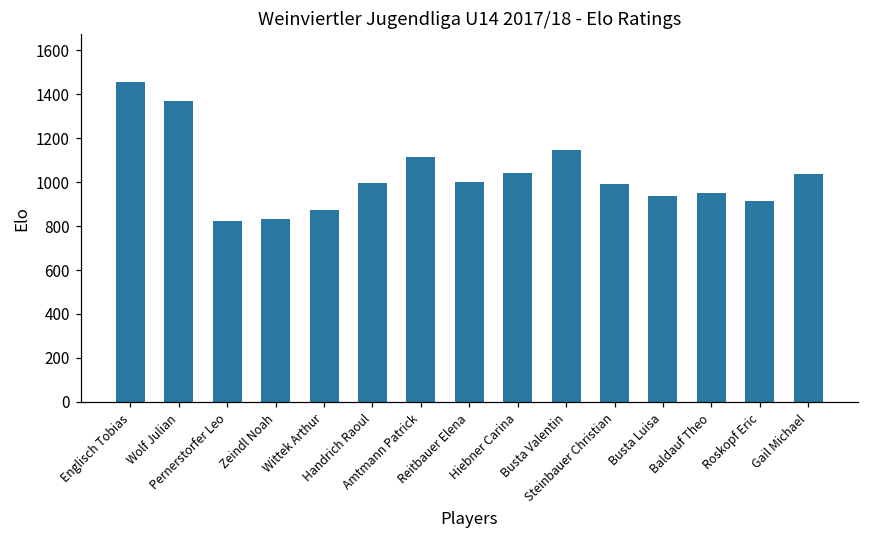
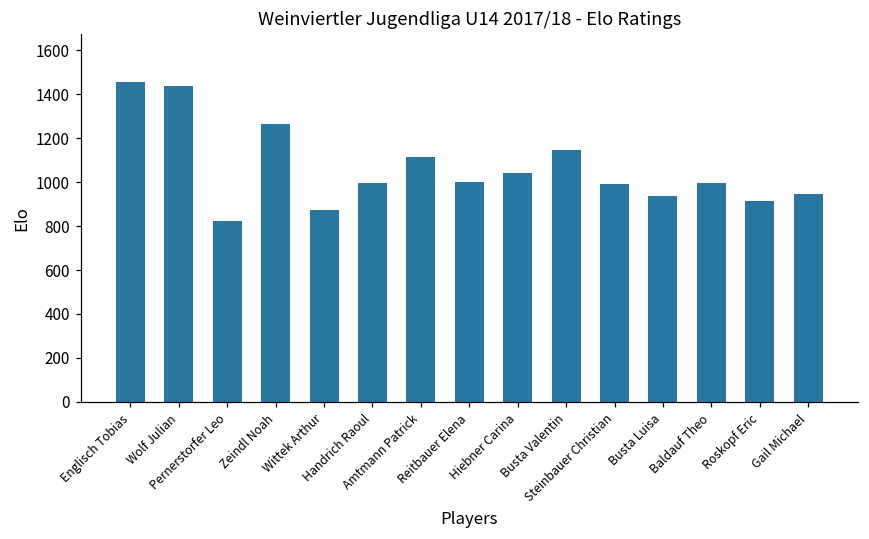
  {
    "Englisch Tobias": 1450,
-   "Wolf Julian": 1370,
+   "Wolf Julian": 1440,
    "Pernerstorfer Leo": 830,
-   "Zeindl Noah": 830,
+   "Zeindl Noah": 1270,
    "Wittek Arthur": 870,
    "Handrich Raoul": 1000,
    "Amtmann Patrick": 1120,
    "Reitbauer Elena": 1000,
    "Hiebner Carina": 1040,
    "Busta Valentin": 1150,
    "Steinbauer Christian": 990,
    "Busta Luisa": 940,
-   "Baldauf Theo": 950,
+   "Baldauf Theo": 990,
    "Roskopf Eric": 910,
-   "Gail Michael": 1040
+   "Gail Michael": 950
  }
